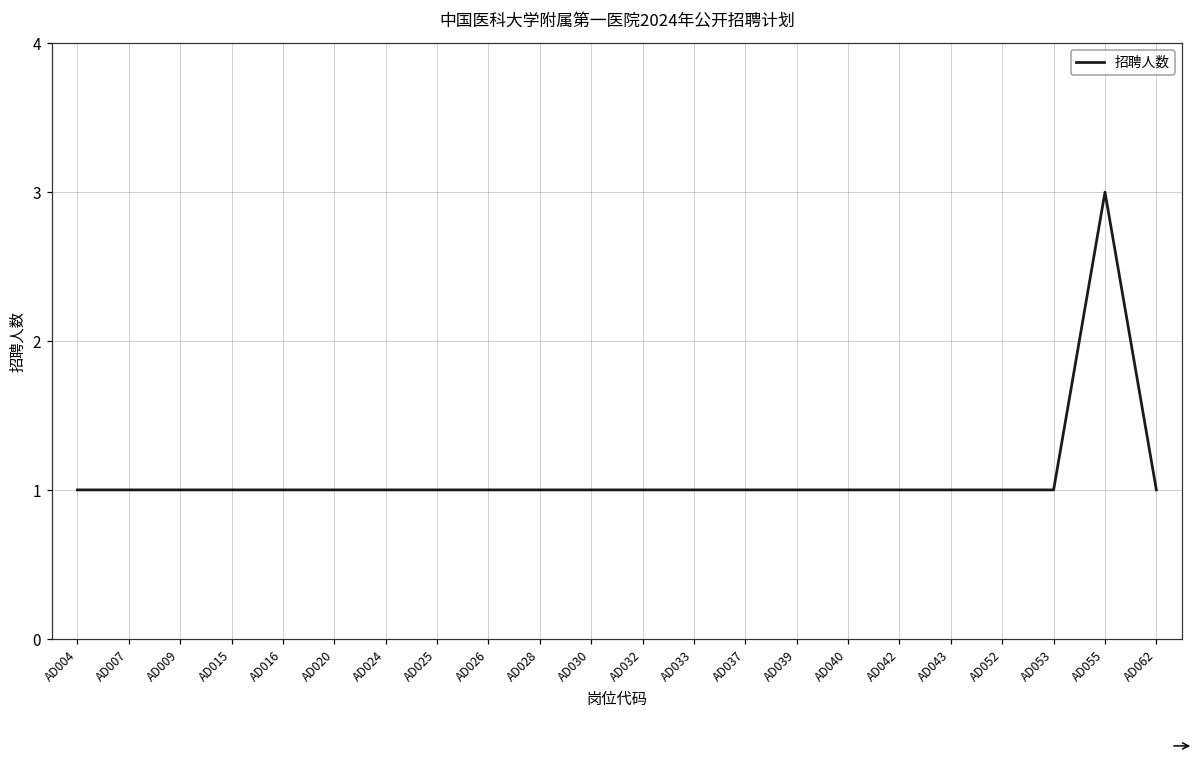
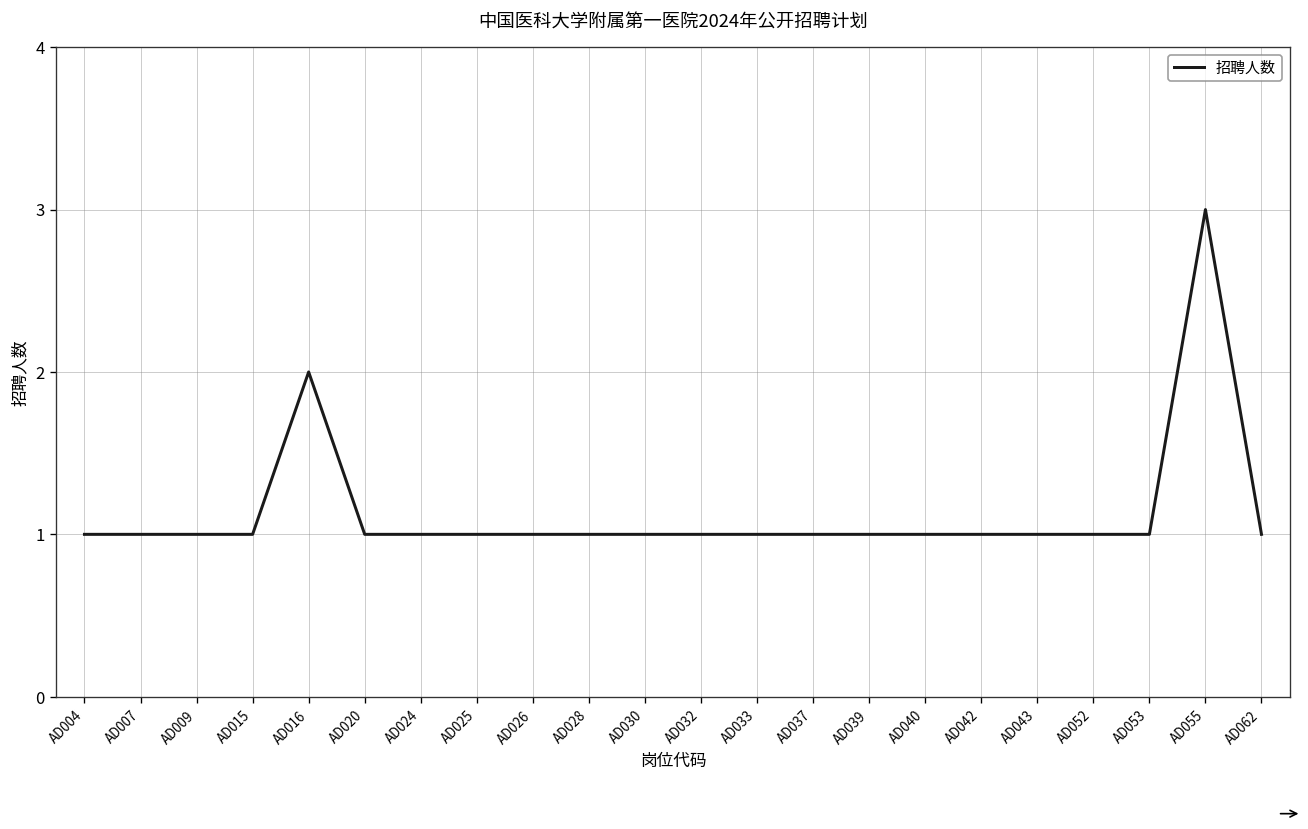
  {
    "AD004": 1,
    "AD007": 1,
    "AD009": 1,
    "AD015": 1,
-   "AD016": 1,
+   "AD016": 2,
    "AD020": 1,
    "AD024": 1,
    "AD025": 1,
    "AD026": 1,
    "AD028": 1,
    "AD030": 1,
    "AD032": 1,
    "AD033": 1,
    "AD037": 1,
    "AD039": 1,
    "AD040": 1,
    "AD042": 1,
    "AD043": 1,
    "AD052": 1,
    "AD053": 1,
    "AD055": 3,
    "AD062": 1
  }
